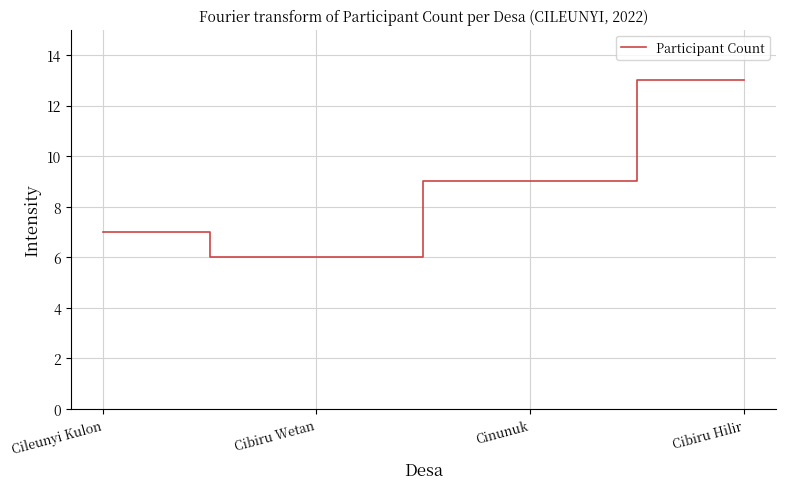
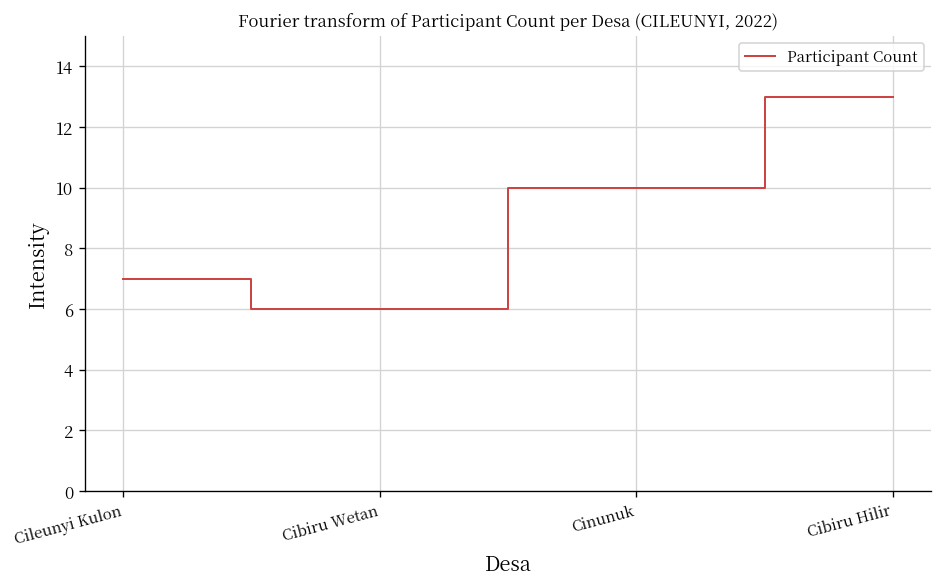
  {
    "Cileunyi Kulon": 7,
    "Cibiru Wetan": 6,
-   "Cinunuk": 9,
+   "Cinunuk": 10,
    "Cibiru Hilir": 13
  }
